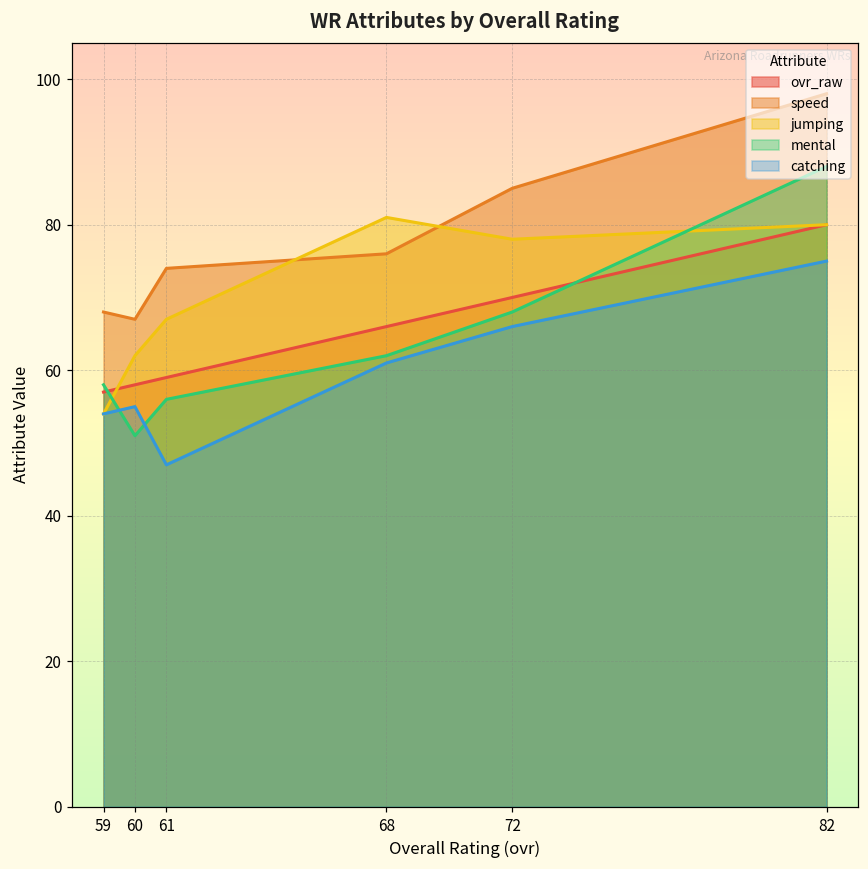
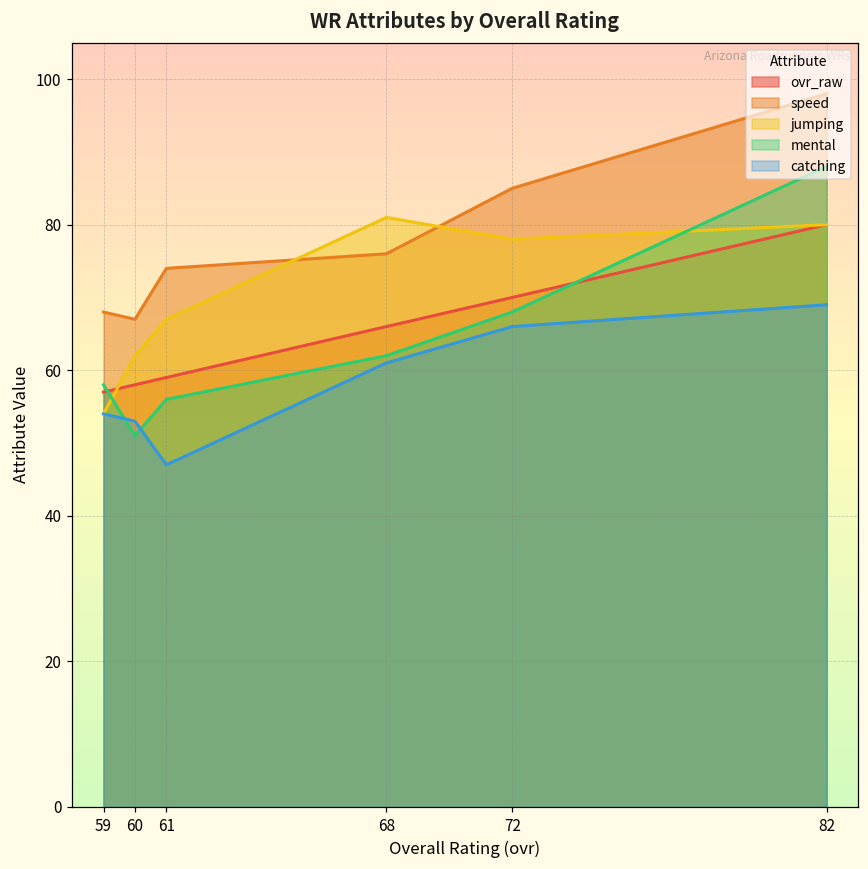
  {
    "mental": {
      "59": 58,
      "60": 51,
      "61": 56,
      "68": 62,
      "72": 68
    },
    "catching": {
-     "60": 55,
+     "60": 53,
      "61": 47,
      "68": 61,
      "72": 66,
-     "82": 75
+     "82": 69
    }
  }
